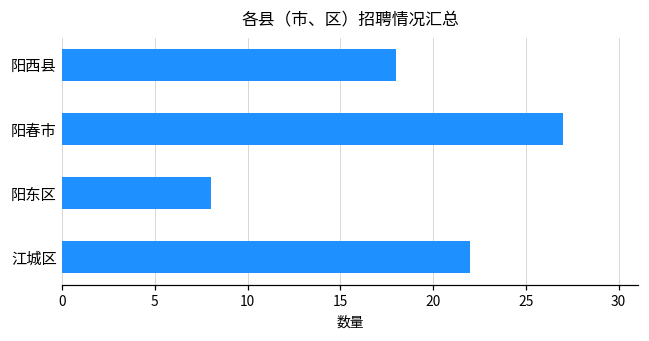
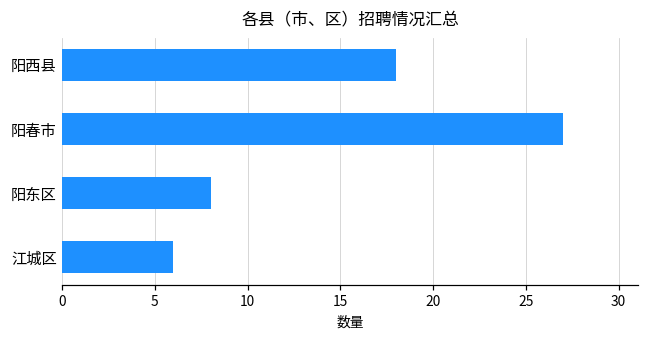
  {
    "阳西县": 18,
    "阳春市": 27,
    "阳东区": 8,
-   "江城区": 22
+   "江城区": 6
  }
